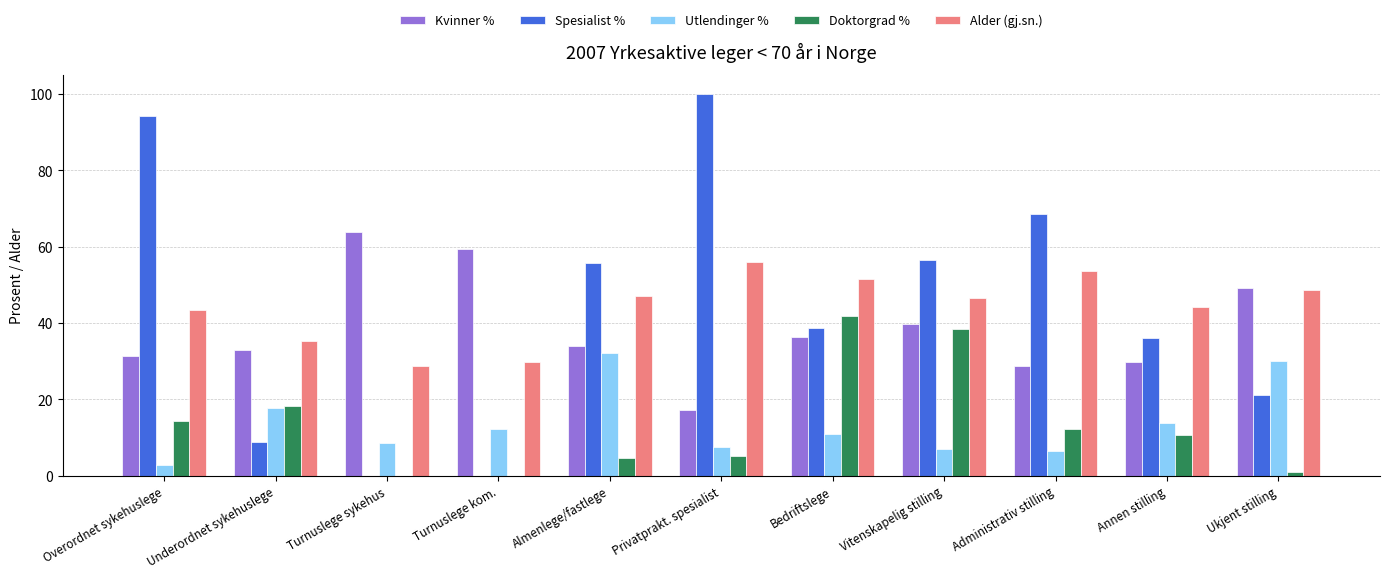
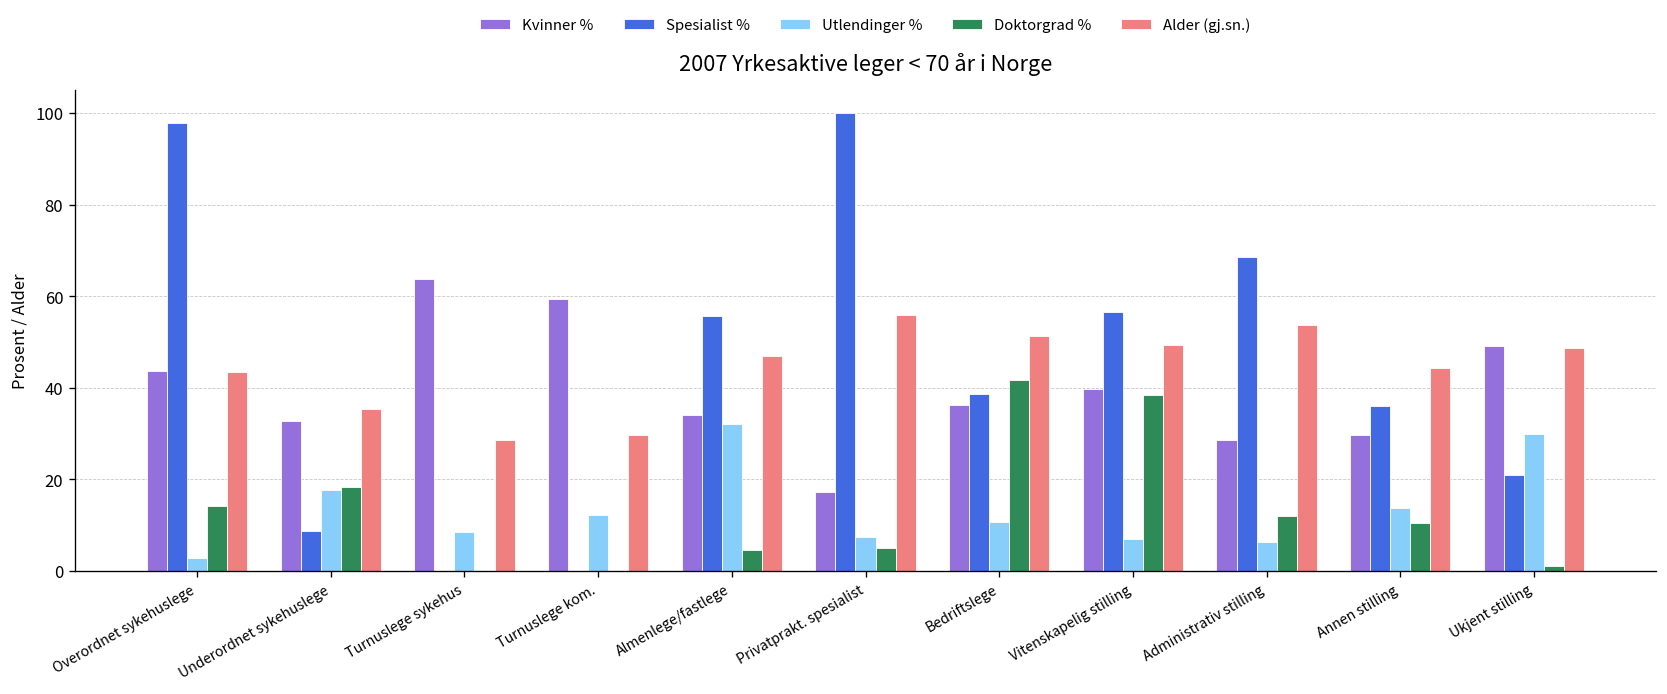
  {
    "Kvinner %": {
-     "Overordnet sykehuslege": 31,
+     "Overordnet sykehuslege": 44,
      "Underordnet sykehuslege": 33,
      "Turnuslege sykehus": 64,
      "Turnuslege kom.": 60,
      "Almenlege/fastlege": 34,
      "Privatprakt. spesialist": 17,
      "Bedriftslege": 36,
      "Vitenskapelig stilling": 40,
      "Administrativ stilling": 29,
      "Annen stilling": 30,
      "Ukjent stilling": 49
    },
    "Spesialist %": {
-     "Overordnet sykehuslege": 94,
+     "Overordnet sykehuslege": 98,
      "Underordnet sykehuslege": 9,
      "Turnuslege sykehus": 0,
      "Turnuslege kom.": 0,
      "Almenlege/fastlege": 56,
      "Privatprakt. spesialist": 100,
      "Bedriftslege": 39,
      "Vitenskapelig stilling": 57,
      "Administrativ stilling": 69,
      "Annen stilling": 36,
      "Ukjent stilling": 21
    },
    "Utlendinger %": {
      "Overordnet sykehuslege": 3,
      "Underordnet sykehuslege": 18,
      "Turnuslege sykehus": 9,
      "Turnuslege kom.": 12,
      "Almenlege/fastlege": 32,
      "Privatprakt. spesialist": 8,
      "Bedriftslege": 11,
      "Vitenskapelig stilling": 7,
      "Administrativ stilling": 6,
      "Annen stilling": 14,
      "Ukjent stilling": 30
    },
    "Doktorgrad %": {
      "Overordnet sykehuslege": 14,
      "Underordnet sykehuslege": 18,
      "Turnuslege sykehus": 0,
      "Turnuslege kom.": 0,
      "Almenlege/fastlege": 5,
      "Privatprakt. spesialist": 5,
      "Bedriftslege": 42,
      "Vitenskapelig stilling": 38,
      "Administrativ stilling": 12,
      "Annen stilling": 11,
      "Ukjent stilling": 1
    },
    "Alder (gj.sn.)": {
      "Overordnet sykehuslege": 44,
      "Underordnet sykehuslege": 35,
      "Turnuslege sykehus": 29,
      "Turnuslege kom.": 30,
      "Almenlege/fastlege": 47,
      "Privatprakt. spesialist": 56,
      "Bedriftslege": 51,
-     "Vitenskapelig stilling": 47,
+     "Vitenskapelig stilling": 49,
      "Administrativ stilling": 54,
      "Annen stilling": 44,
      "Ukjent stilling": 49
    }
  }
